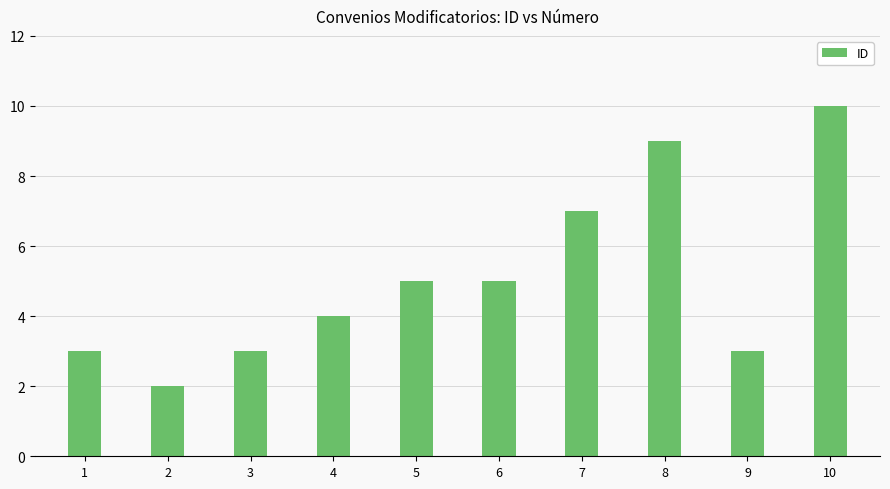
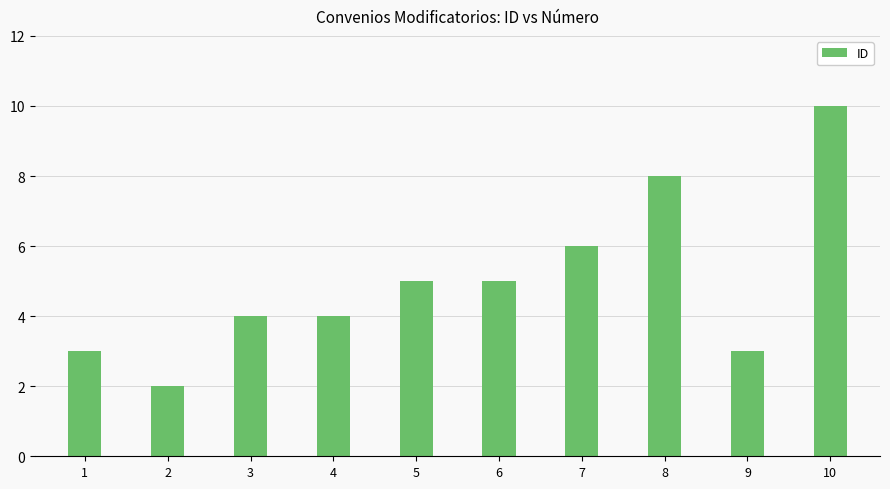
  {
    "1": 3,
    "2": 2,
-   "3": 3,
+   "3": 4,
    "4": 4,
    "5": 5,
    "6": 5,
-   "7": 7,
-   "8": 9,
+   "7": 6,
+   "8": 8,
    "9": 3,
    "10": 10
  }
